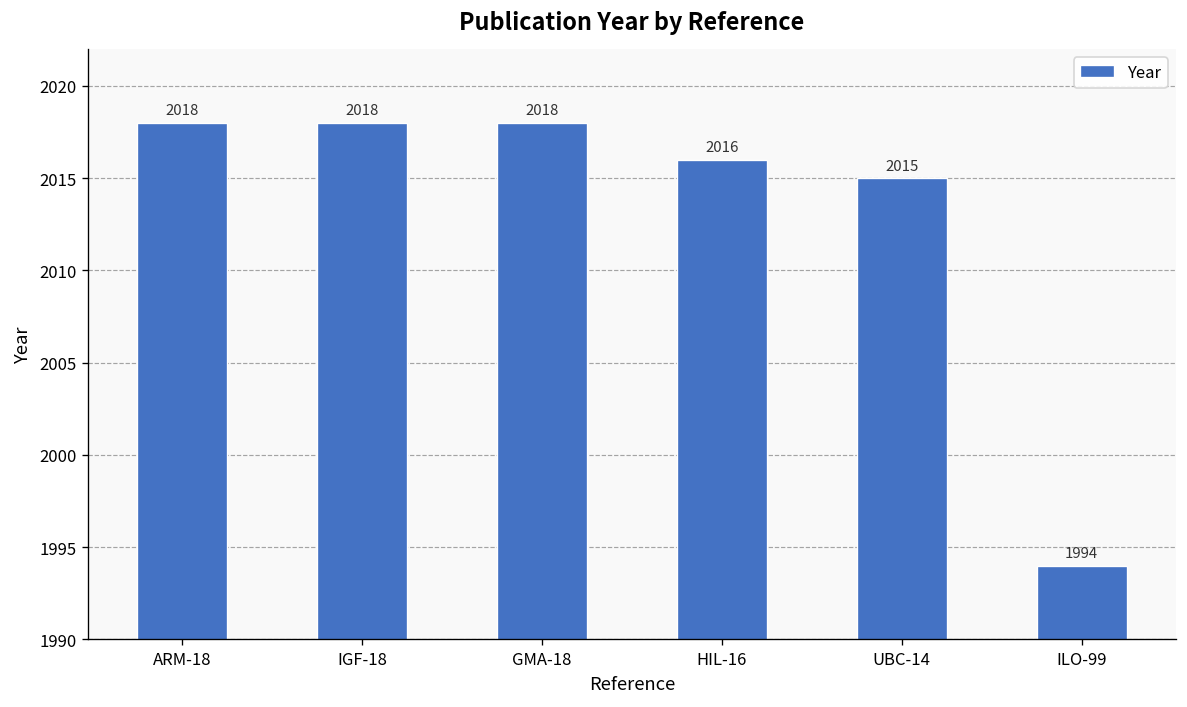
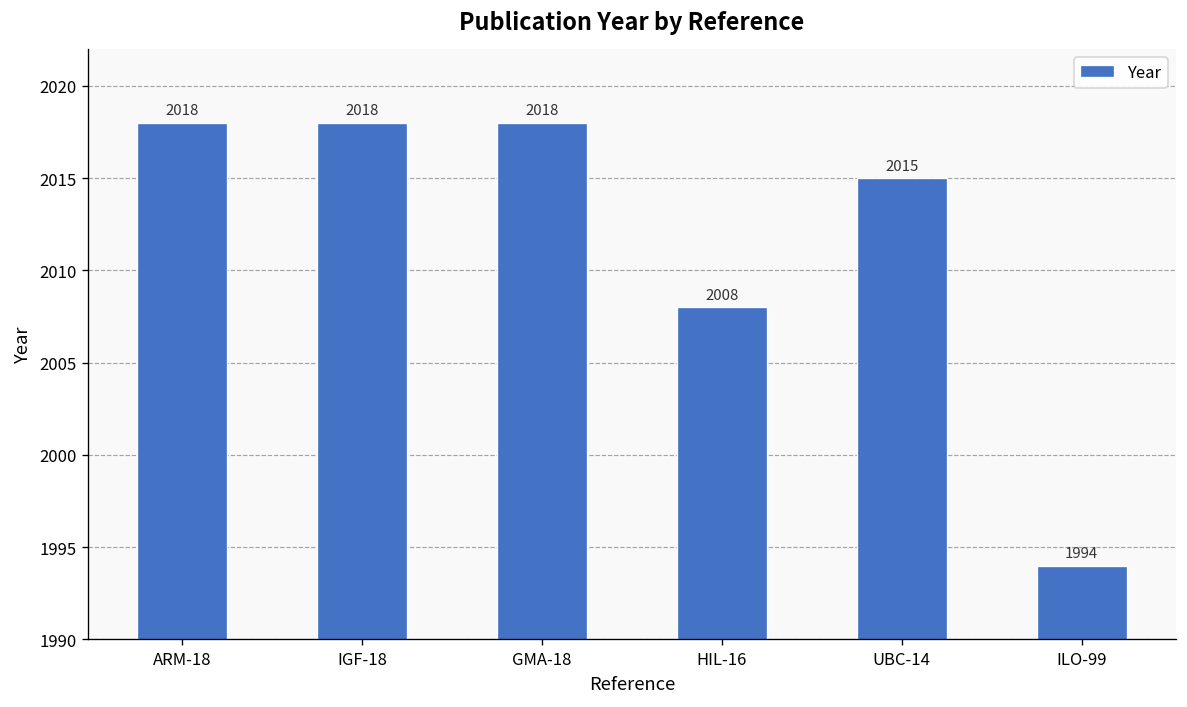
  {
    "ARM-18": 2018,
    "IGF-18": 2018,
    "GMA-18": 2018,
-   "HIL-16": 2016,
+   "HIL-16": 2008,
    "UBC-14": 2015,
    "ILO-99": 1994
  }
